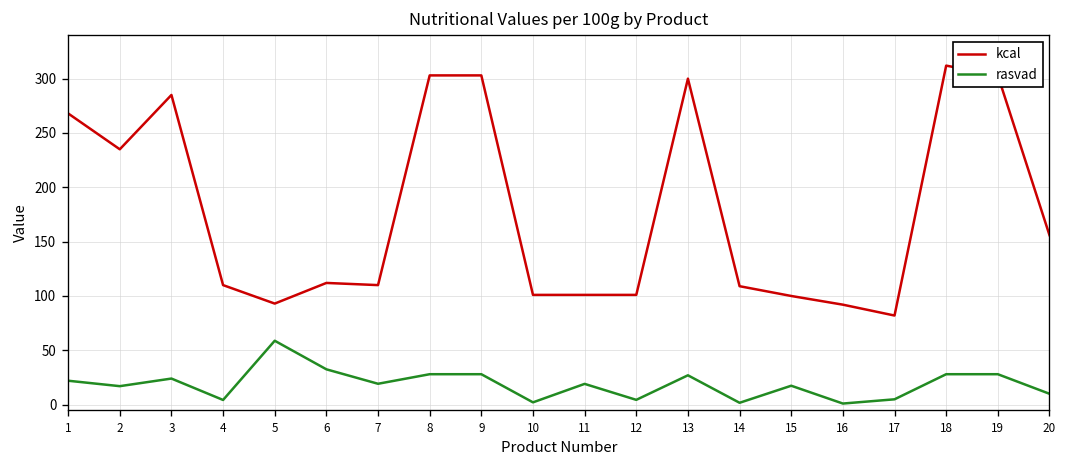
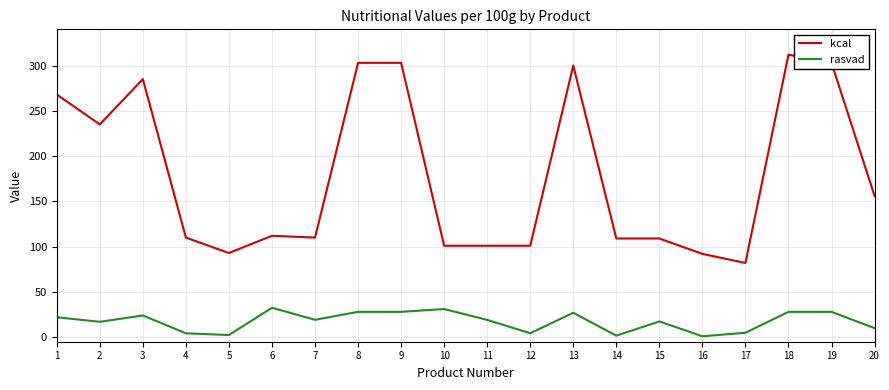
  {
    "kcal": {
      "1": 270,
      "2": 240,
      "3": 290,
      "4": 110,
      "5": 90,
      "6": 110,
      "7": 110,
      "8": 300,
      "9": 300,
      "10": 100,
      "11": 100,
      "12": 100,
      "13": 300,
      "14": 110,
-     "15": 100,
+     "15": 110,
      "16": 90,
      "17": 80,
      "18": 310,
      "20": 160
    },
    "rasvad": {
      "1": 20,
      "2": 20,
      "3": 20,
      "4": 0,
-     "5": 60,
+     "5": 0,
      "6": 30,
      "7": 20,
      "8": 30,
      "9": 30,
-     "10": 0,
+     "10": 30,
      "11": 20,
      "12": 0,
      "13": 30,
      "14": 0,
      "15": 20,
      "16": 0,
      "17": 0,
      "18": 30,
      "19": 30,
      "20": 10
    }
  }
